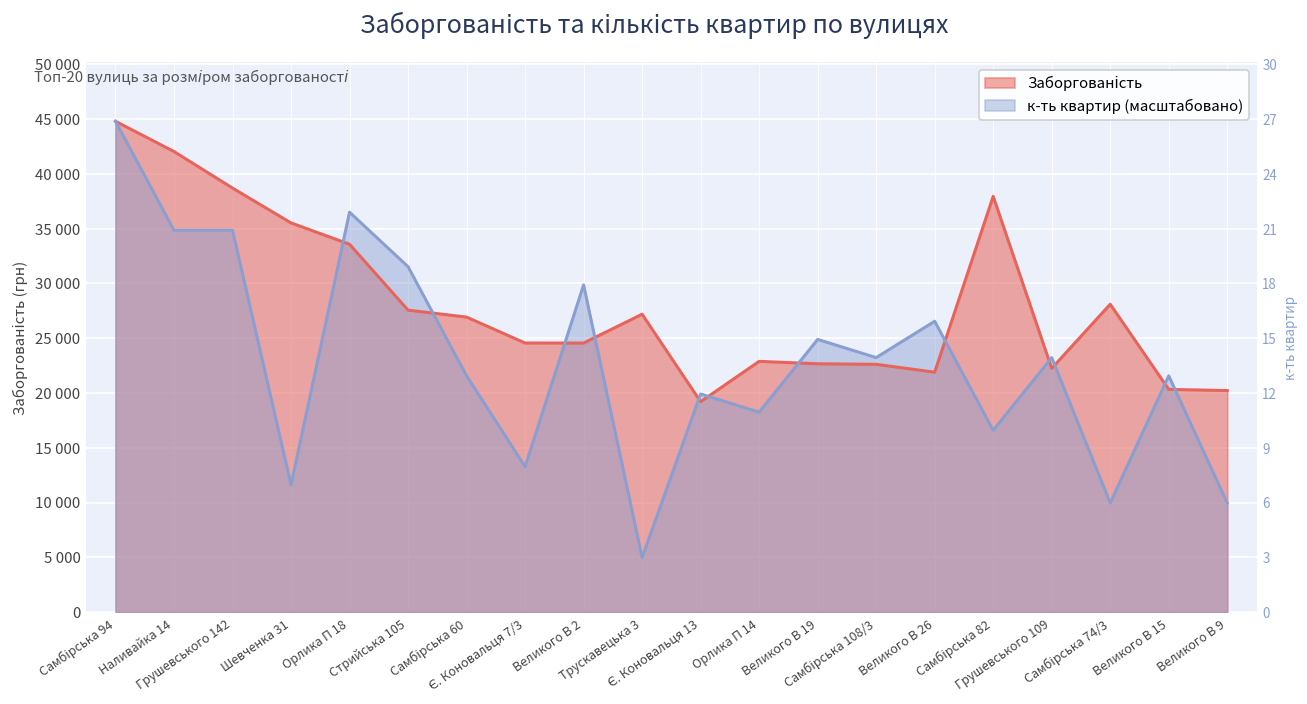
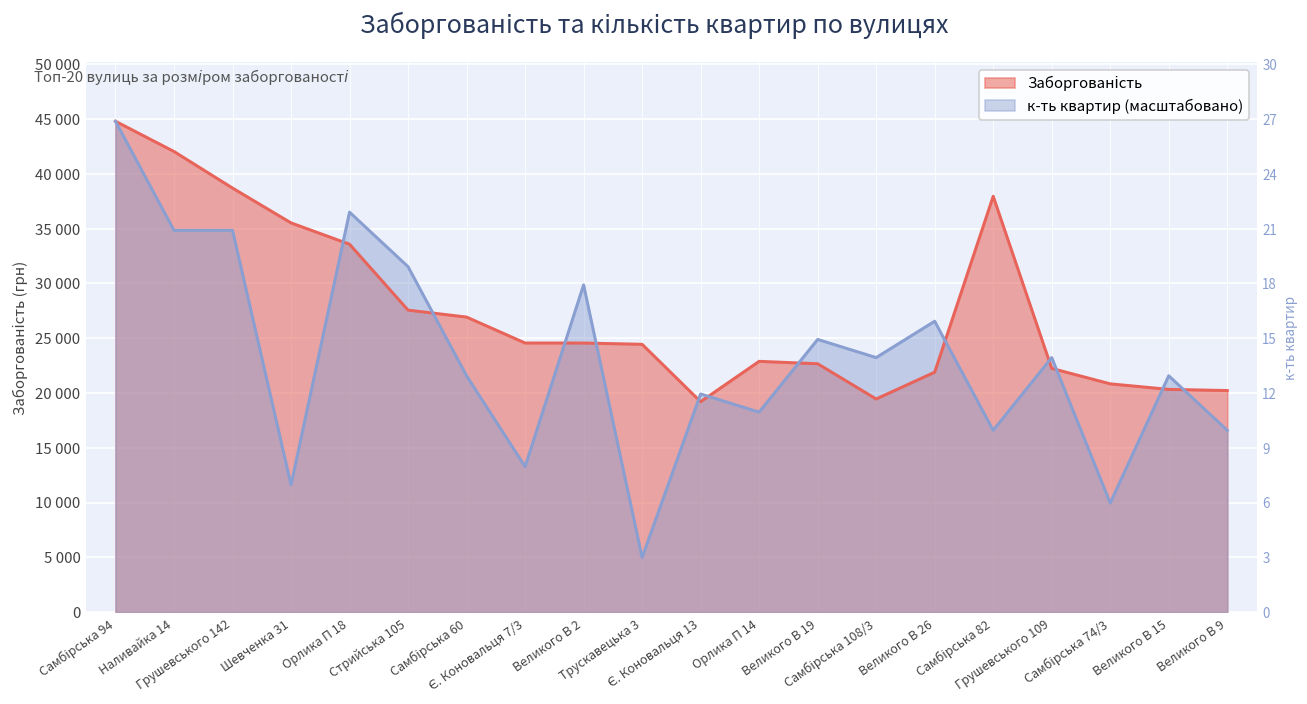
  {
    "Заборгованість": {
      "Наливайка 14": 42000,
      "Грушевського 142": 39000,
      "Шевченка 31": 36000,
      "Орлика П 18": 34000,
      "Стрийська 105": 28000,
      "Самбірська 60": 27000,
      "Є. Коновальця 7/3": 25000,
      "Великого В 2": 25000,
-     "Трускавецька 3": 27000,
+     "Трускавецька 3": 24000,
      "Є. Коновальця 13": 19000,
      "Орлика П 14": 23000,
      "Великого В 19": 23000,
-     "Самбірська 108/3": 23000,
+     "Самбірська 108/3": 19000,
      "Великого В 26": 22000,
      "Самбірська 82": 38000,
      "Грушевського 109": 22000,
-     "Самбірська 74/3": 28000,
+     "Самбірська 74/3": 21000,
      "Великого В 15": 20000,
      "Великого В 9": 20000
    },
    "к-ть квартир (масштабовано)": {
      "Наливайка 14": 35000,
      "Грушевського 142": 35000,
      "Шевченка 31": 12000,
      "Орлика П 18": 37000,
      "Стрийська 105": 32000,
      "Самбірська 60": 22000,
      "Є. Коновальця 7/3": 13000,
      "Великого В 2": 30000,
      "Трускавецька 3": 5000,
      "Є. Коновальця 13": 20000,
      "Орлика П 14": 18000,
      "Великого В 19": 25000,
      "Самбірська 108/3": 23000,
      "Великого В 26": 27000,
      "Самбірська 82": 17000,
      "Грушевського 109": 23000,
      "Самбірська 74/3": 10000,
      "Великого В 15": 22000,
-     "Великого В 9": 10000
+     "Великого В 9": 17000
    }
  }
